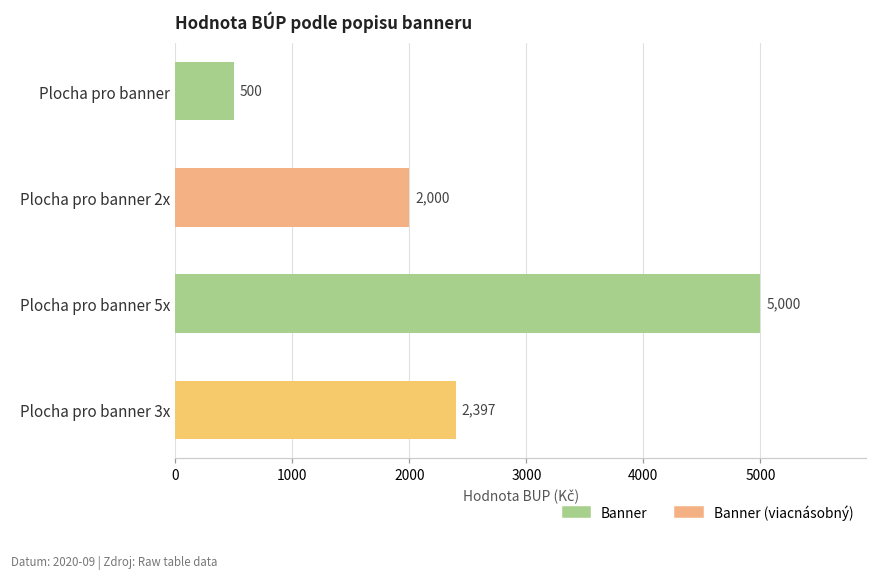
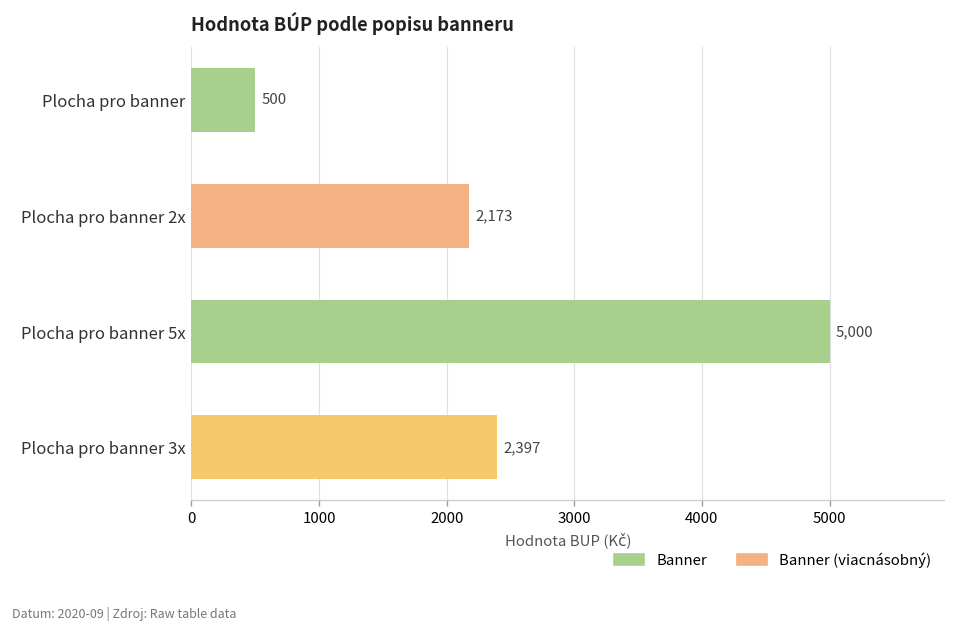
  {
    "Plocha pro banner": "500",
-   "Plocha pro banner 2x": "2,000",
+   "Plocha pro banner 2x": "2,173",
    "Plocha pro banner 5x": "5,000",
    "Plocha pro banner 3x": "2,397"
  }
